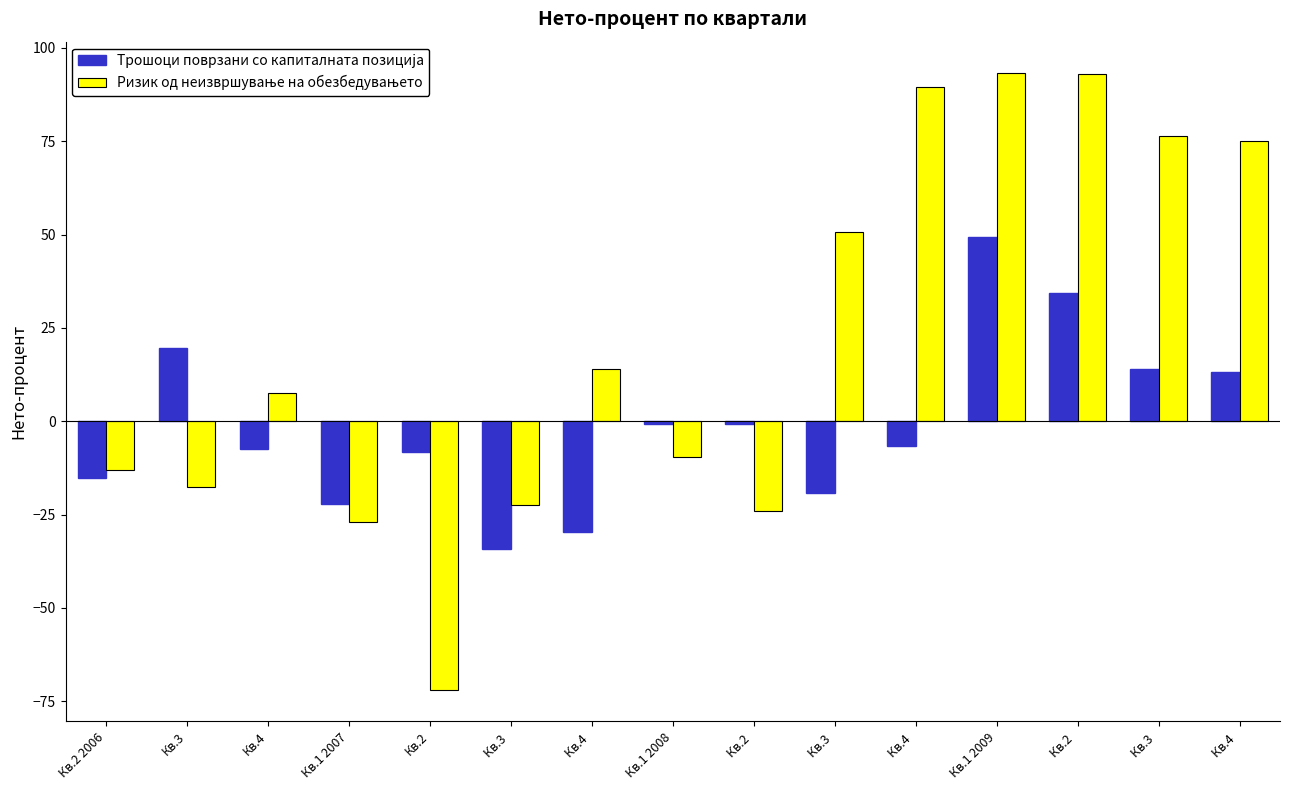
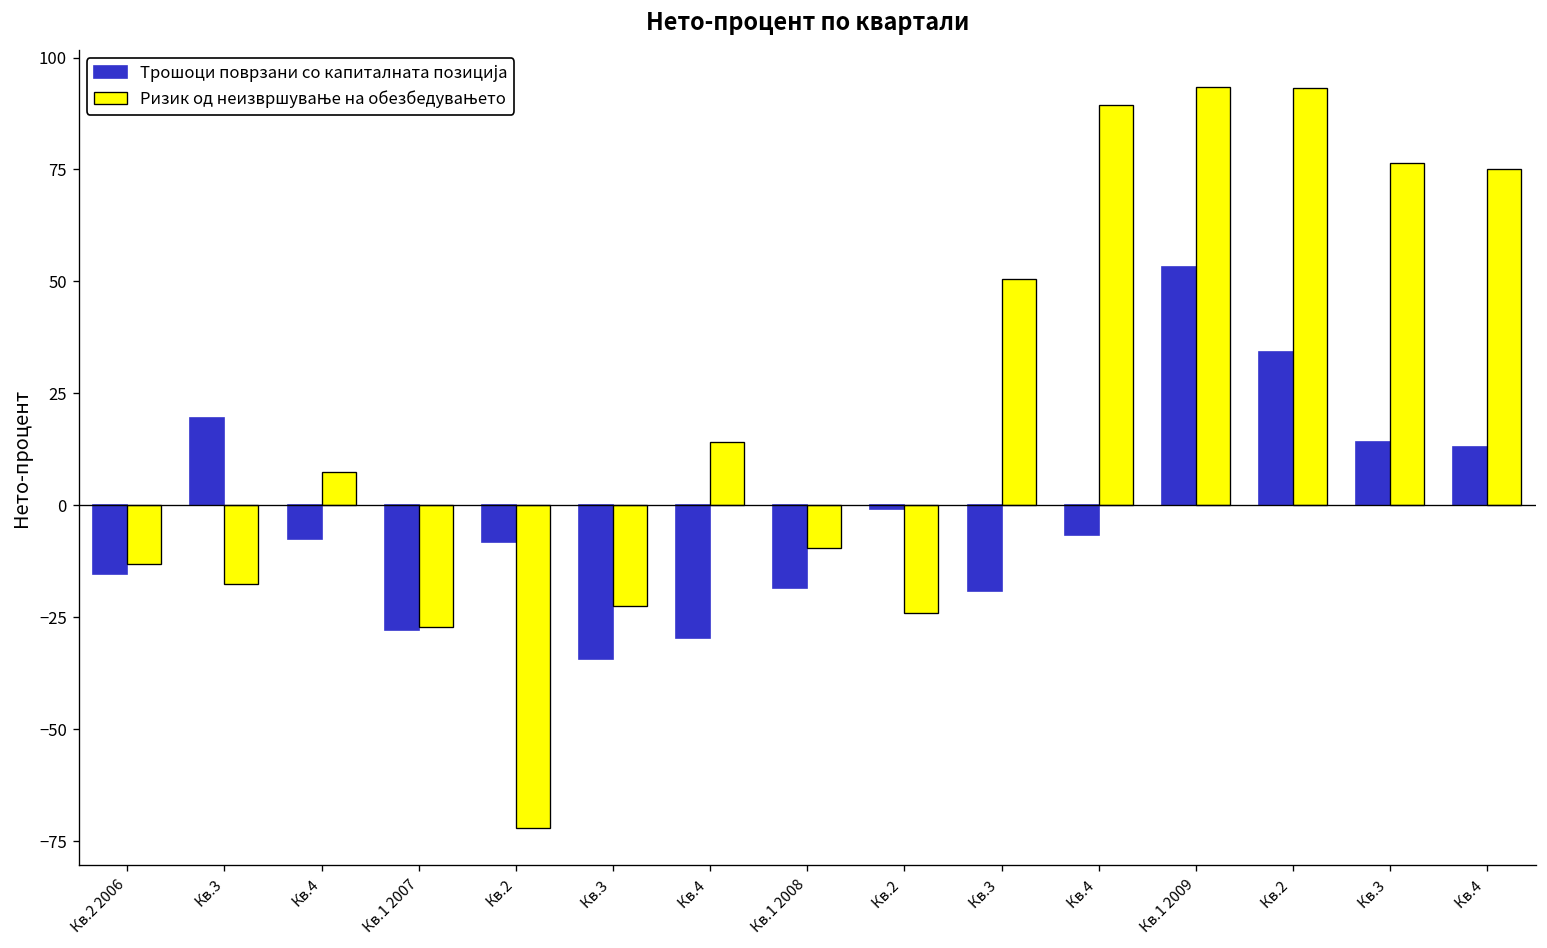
  {
    "Трошоци поврзани со капиталната позиција": {
      "Кв.2 2006": -15,
-     "Кв.1 2007": -22,
-     "Кв.1 2008": -1,
-     "Кв.1 2009": 49
+     "Кв.1 2007": -28,
+     "Кв.1 2008": -18,
+     "Кв.1 2009": 53
    },
    "Ризик од неизвршување на обезбедувањето": {
      "Кв.2 2006": -13,
      "Кв.1 2007": -27,
      "Кв.1 2008": -10,
      "Кв.1 2009": 93
    }
  }
